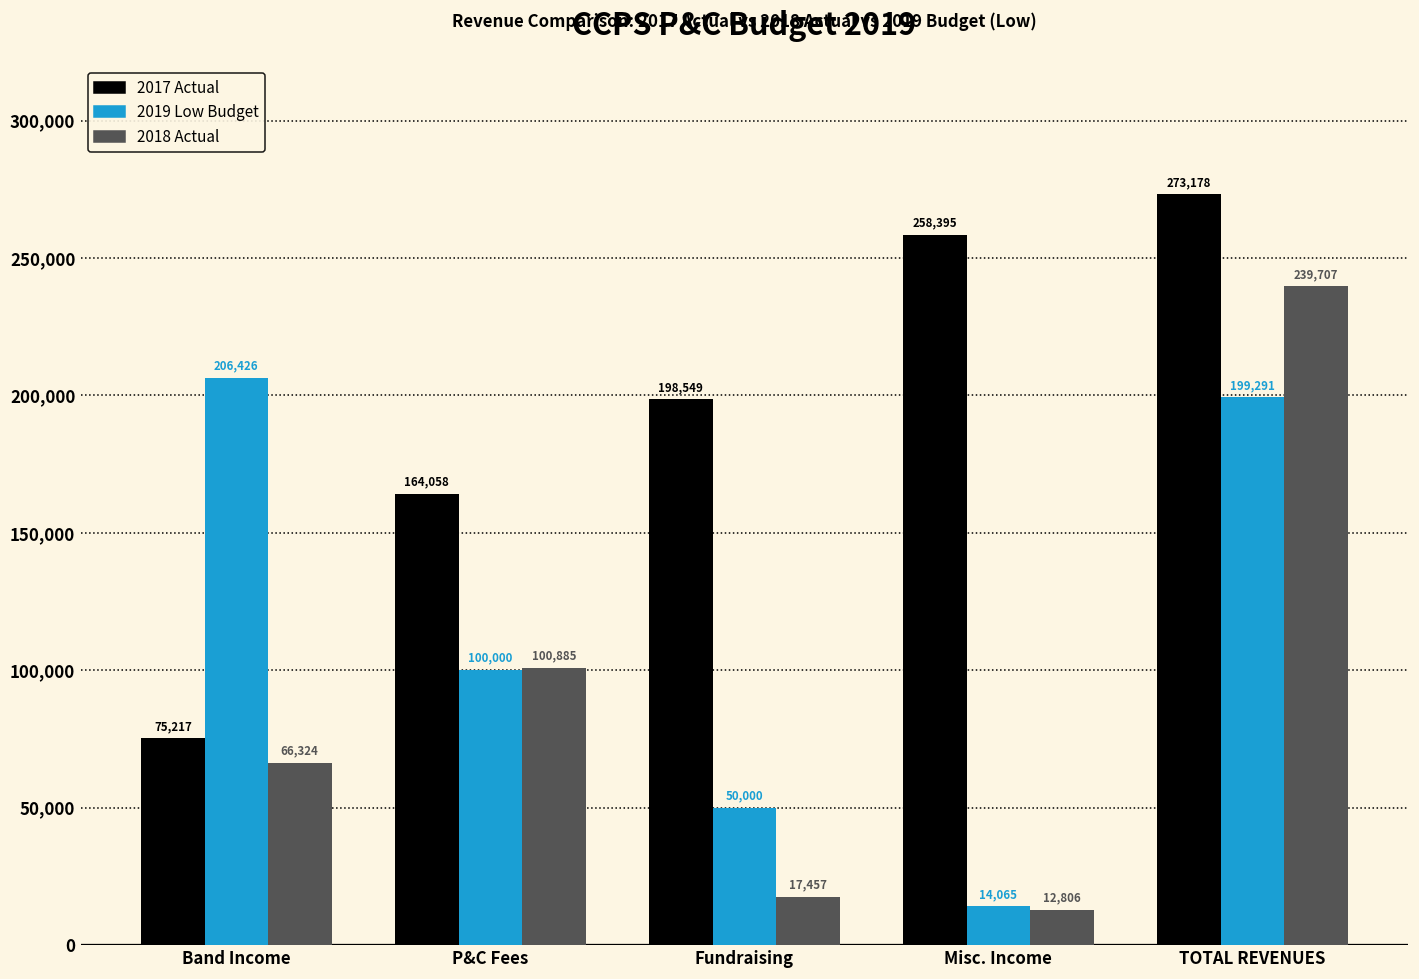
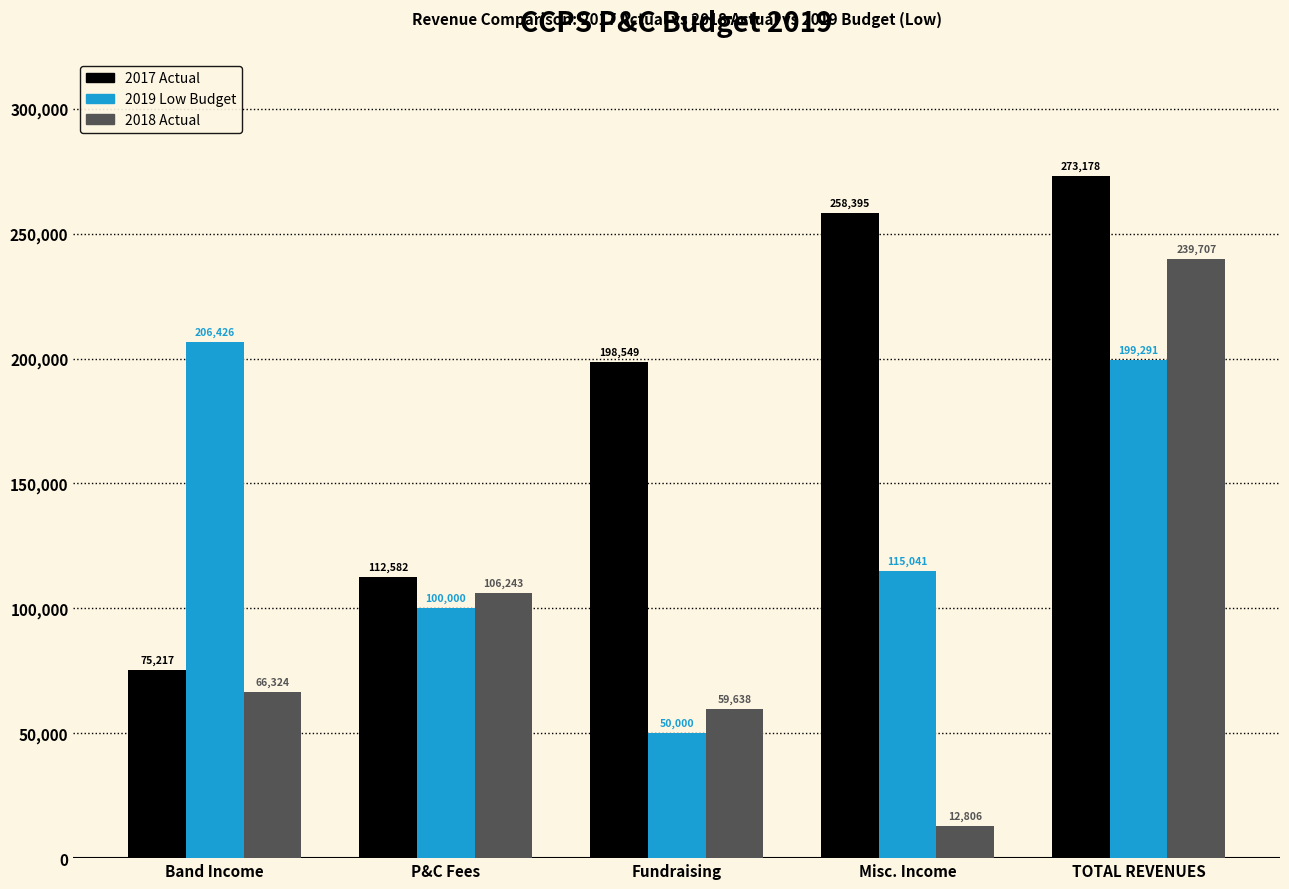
  {
    "2017 Actual": {
      "Band Income": "75,217",
-     "P&C Fees": "164,058",
+     "P&C Fees": "112,582",
      "Fundraising": "198,549",
      "Misc. Income": "258,395",
      "TOTAL REVENUES": "273,178"
    },
    "2019 Low Budget": {
      "Band Income": "206,426",
      "P&C Fees": "100,000",
      "Fundraising": "50,000",
-     "Misc. Income": "14,065",
+     "Misc. Income": "115,041",
      "TOTAL REVENUES": "199,291"
    },
    "2018 Actual": {
      "Band Income": "66,324",
-     "P&C Fees": "100,885",
-     "Fundraising": "17,457",
+     "P&C Fees": "106,243",
+     "Fundraising": "59,638",
      "Misc. Income": "12,806",
      "TOTAL REVENUES": "239,707"
    }
  }
